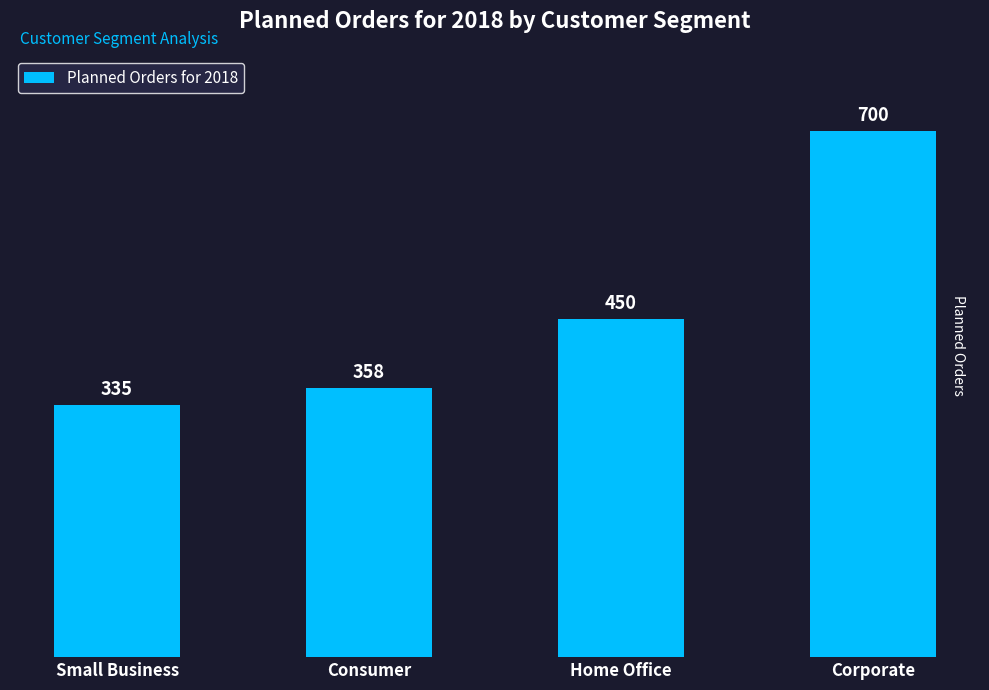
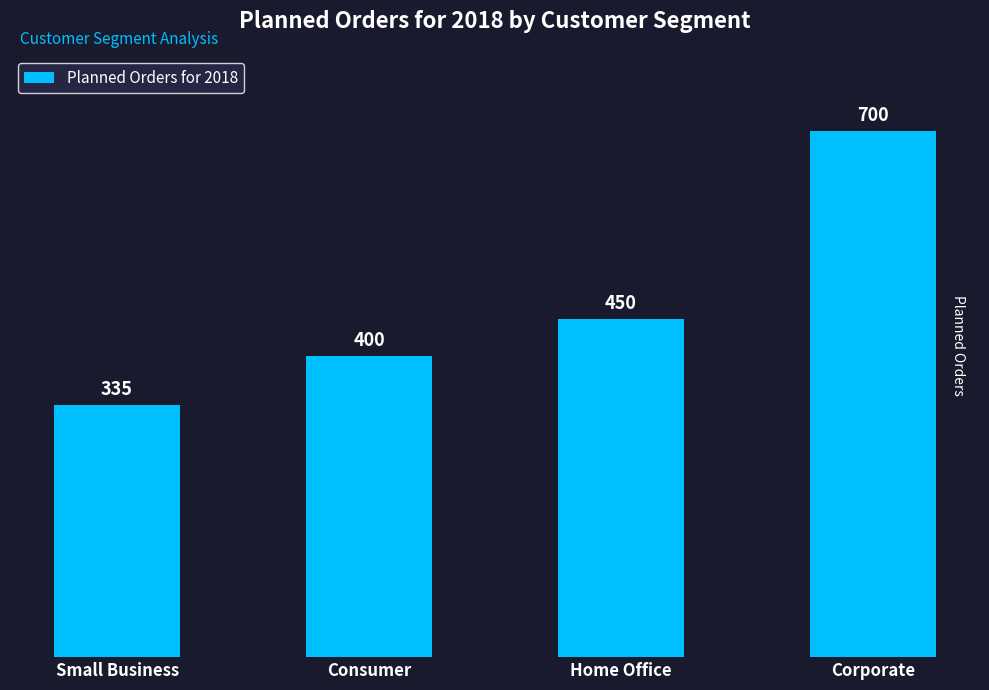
  {
    "Small Business": 335,
-   "Consumer": 358,
+   "Consumer": 400,
    "Home Office": 450,
    "Corporate": 700
  }
